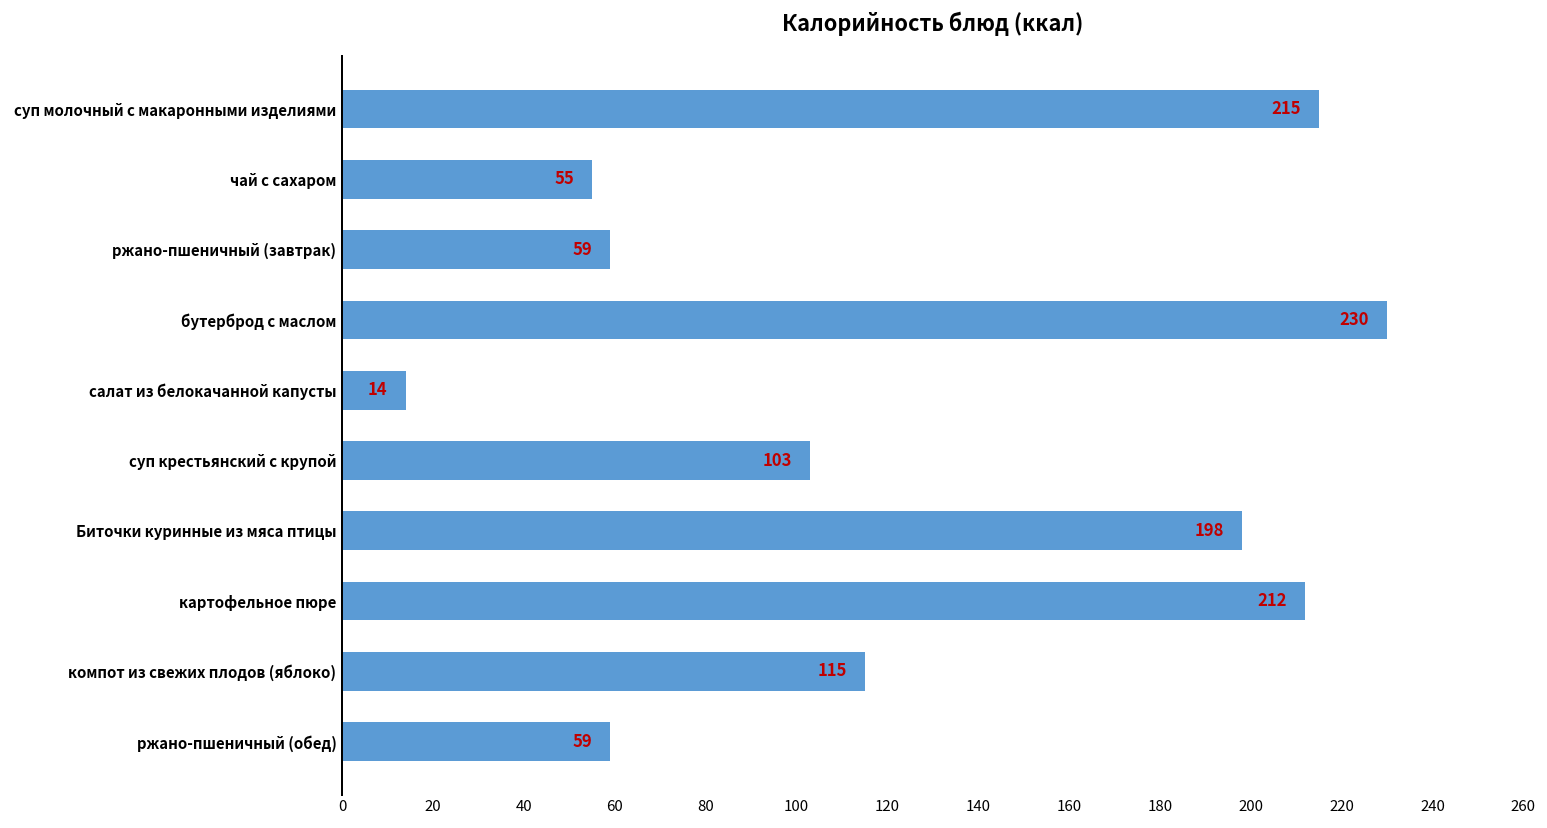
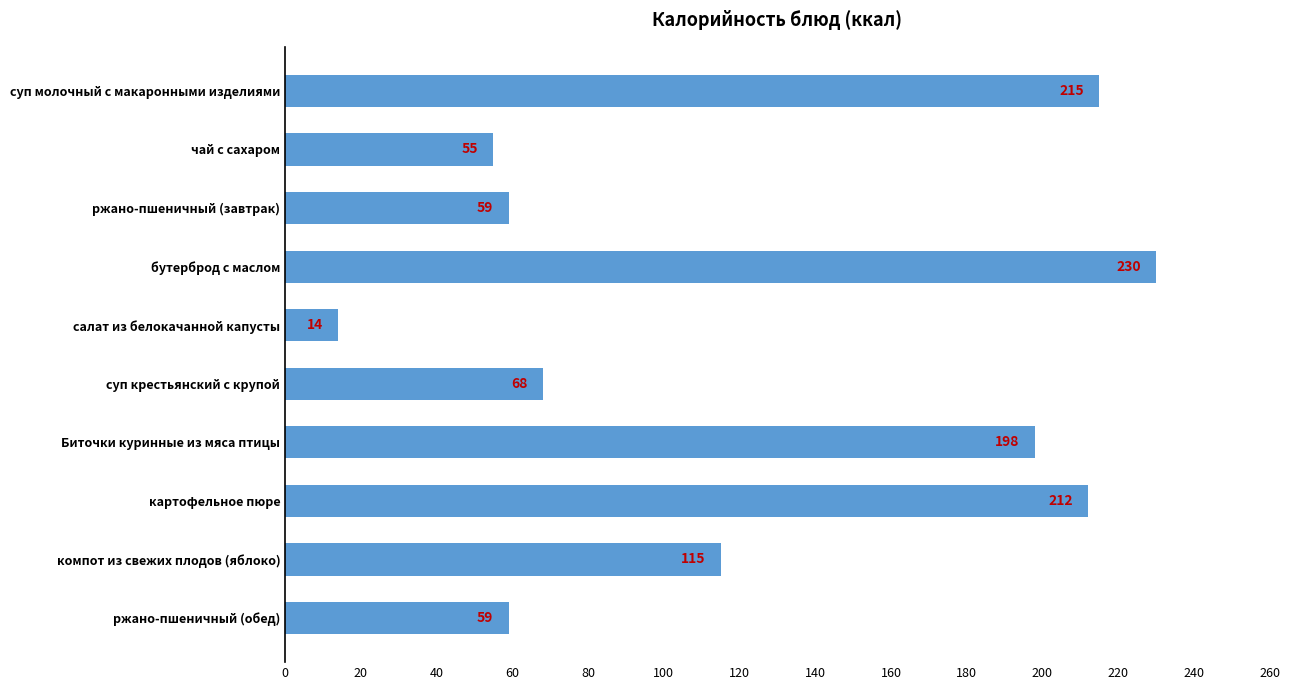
  {
    "суп молочный с макаронными изделиями": 215,
    "чай с сахаром": 55,
    "ржано-пшеничный (завтрак)": 59,
    "бутерброд с маслом": 230,
    "салат из белокачанной капусты": 14,
-   "суп крестьянский с крупой": 103,
+   "суп крестьянский с крупой": 68,
    "Биточки куринные из мяса птицы": 198,
    "картофельное пюре": 212,
    "компот из свежих плодов (яблоко)": 115,
    "ржано-пшеничный (обед)": 59
  }
